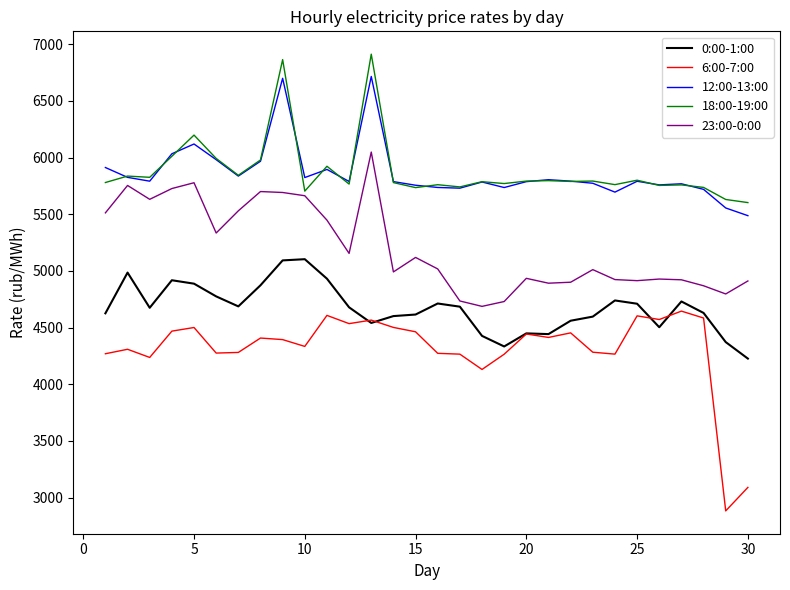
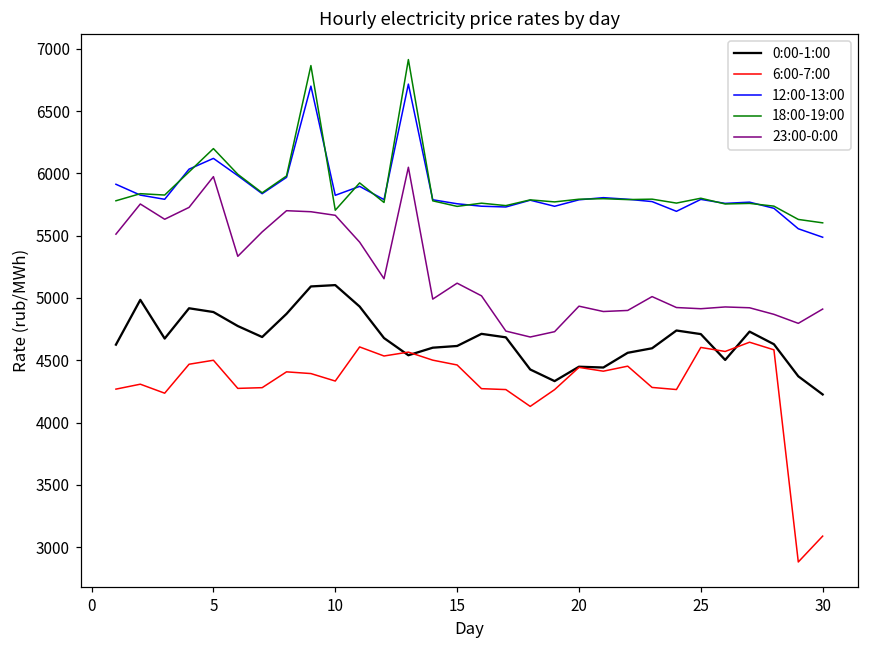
  {
    "0:00-1:00": {
      "5": 4890,
      "10": 5100,
      "15": 4610,
      "25": 4710,
      "30": 4230
    },
    "6:00-7:00": {
      "5": 4500,
      "10": 4330,
      "15": 4460,
      "25": 4600,
      "30": 3090
    },
    "12:00-13:00": {
      "5": 6120,
      "10": 5820,
      "30": 5490
    },
    "18:00-19:00": {
      "5": 6200,
      "10": 5700,
      "30": 5600
    },
    "23:00-0:00": {
-     "5": 5780,
+     "5": 5970,
      "10": 5660,
      "15": 5120,
      "20": 4930,
      "25": 4910,
      "30": 4910
    }
  }
